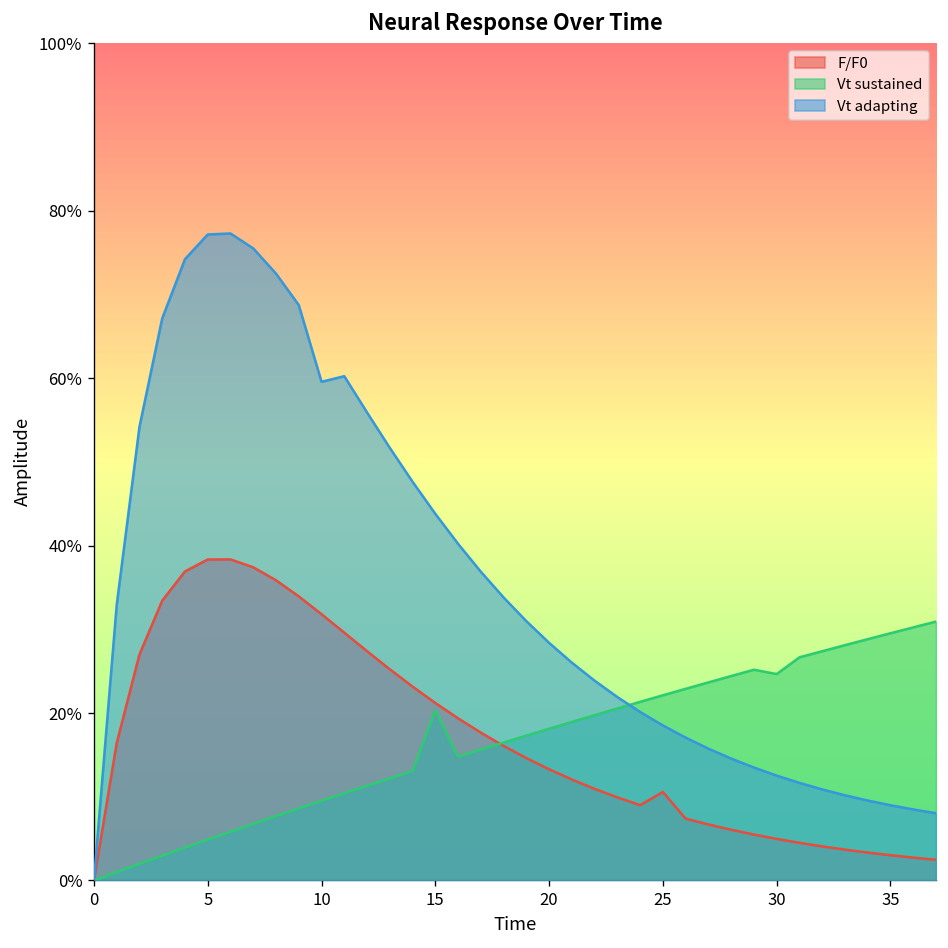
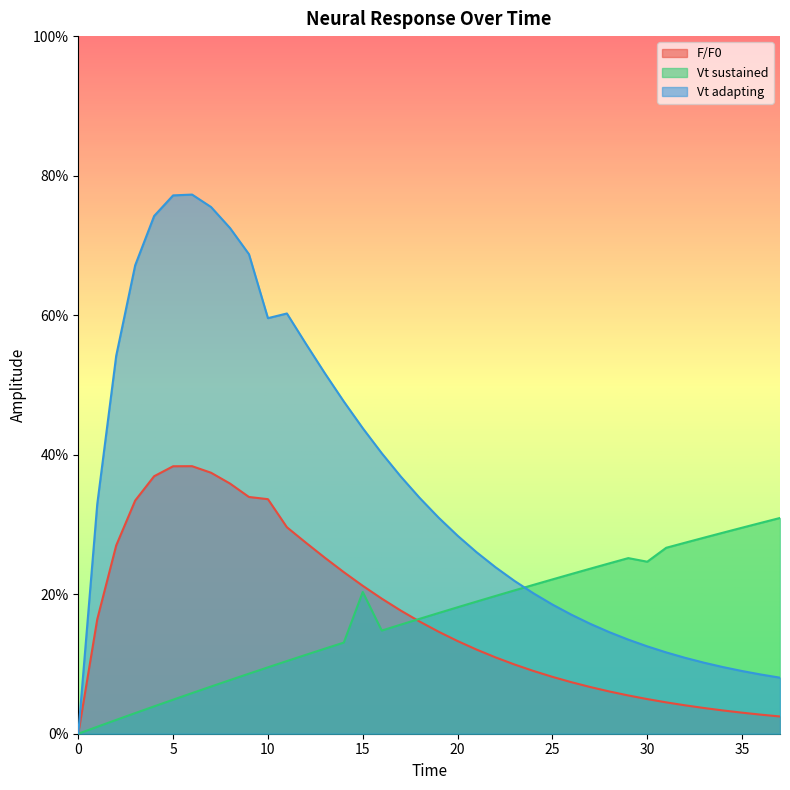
  {
    "F/F0": {
      "5": "38%",
-     "10": "32%",
+     "10": "34%",
      "15": "21%",
      "20": "13%",
-     "25": "11%",
+     "25": "8%",
      "30": "5%",
      "35": "3%"
    },
    "Vt sustained": {
      "5": "5%",
      "10": "10%",
      "15": "20%",
      "20": "18%",
      "25": "22%",
      "30": "25%",
      "35": "30%"
    },
    "Vt adapting": {
      "5": "77%",
      "10": "60%",
      "15": "44%",
      "20": "28%",
      "25": "19%",
      "30": "13%",
      "35": "9%"
    }
  }
